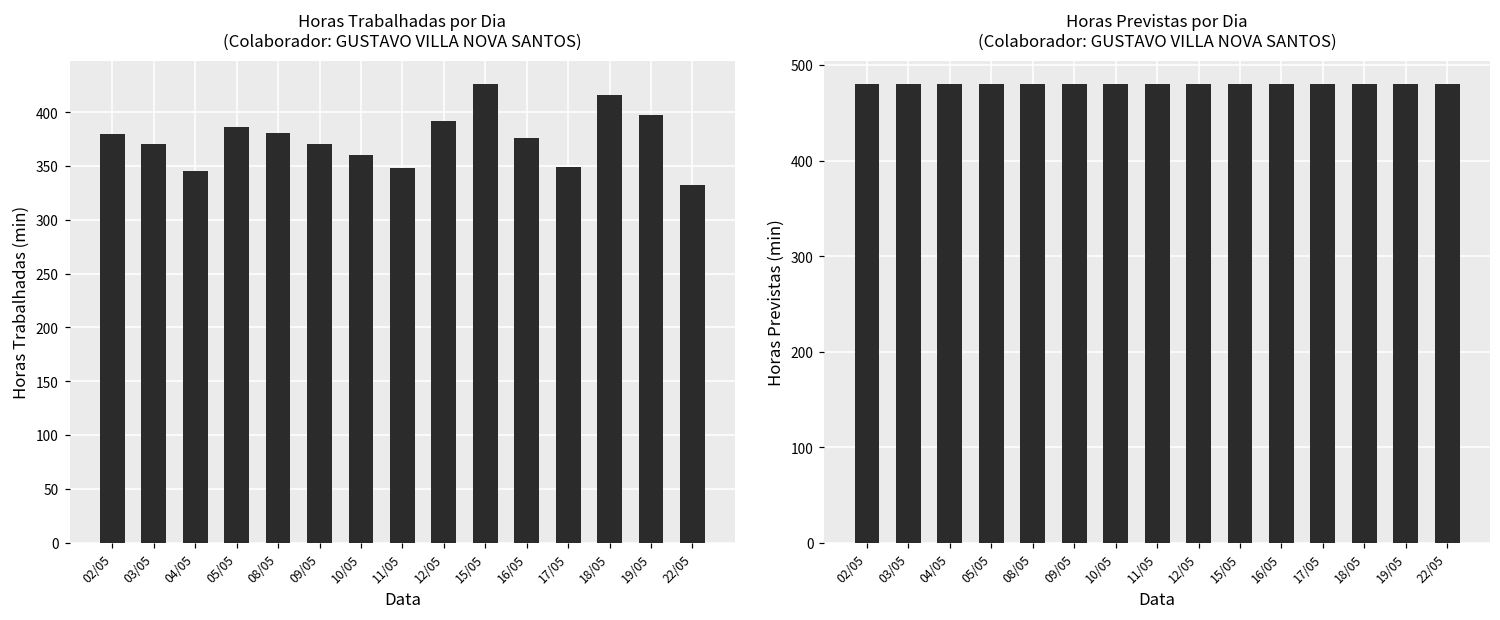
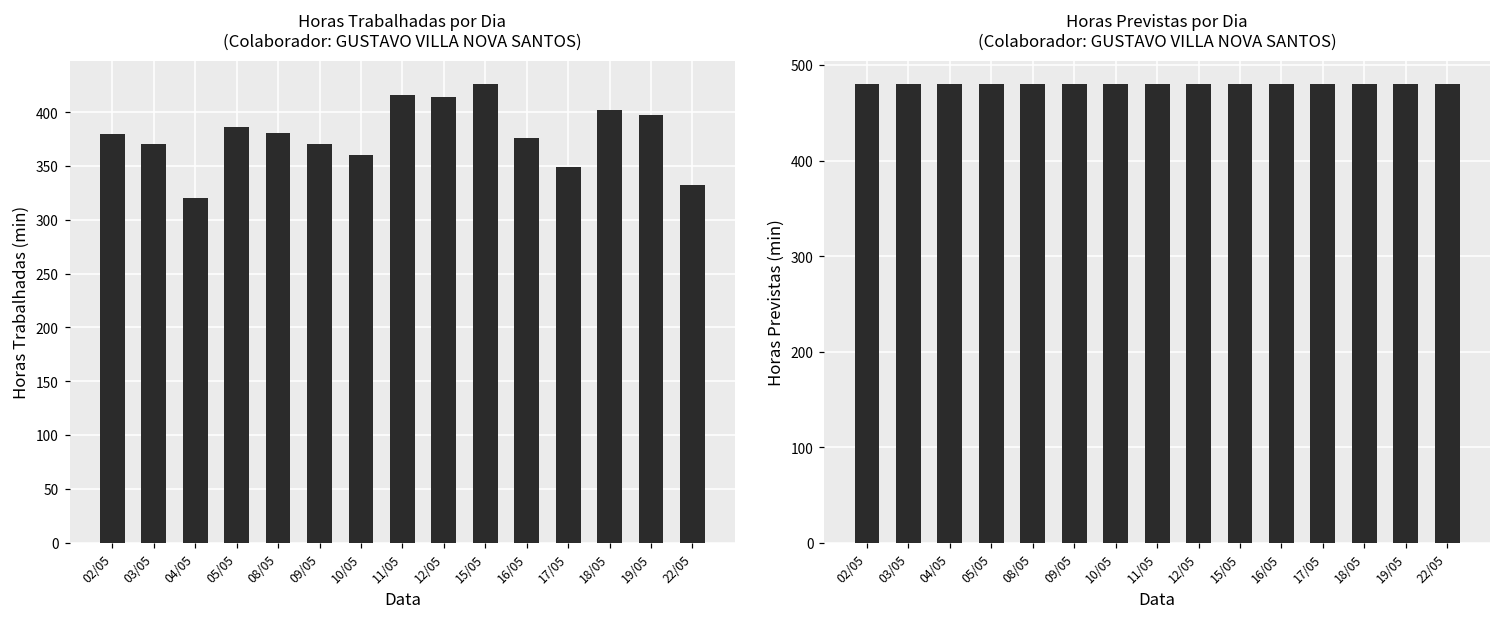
  {
    "Horas Trabalhadas por Dia (Colaborador: GUSTAVO VILLA NOVA SANTOS)": {
      "02/05": 380,
      "03/05": 370,
-     "04/05": 350,
+     "04/05": 320,
      "05/05": 390,
      "08/05": 380,
      "09/05": 370,
      "10/05": 360,
-     "11/05": 350,
-     "12/05": 390,
+     "11/05": 420,
+     "12/05": 410,
      "15/05": 430,
      "16/05": 380,
      "17/05": 350,
-     "18/05": 420,
+     "18/05": 400,
      "19/05": 400,
      "22/05": 330
    },
    "Horas Previstas por Dia (Colaborador: GUSTAVO VILLA NOVA SANTOS)": {
      "02/05": 480,
      "03/05": 480,
      "04/05": 480,
      "05/05": 480,
      "08/05": 480,
      "09/05": 480,
      "10/05": 480,
      "11/05": 480,
      "12/05": 480,
      "15/05": 480,
      "16/05": 480,
      "17/05": 480,
      "18/05": 480,
      "19/05": 480,
      "22/05": 480
    }
  }
